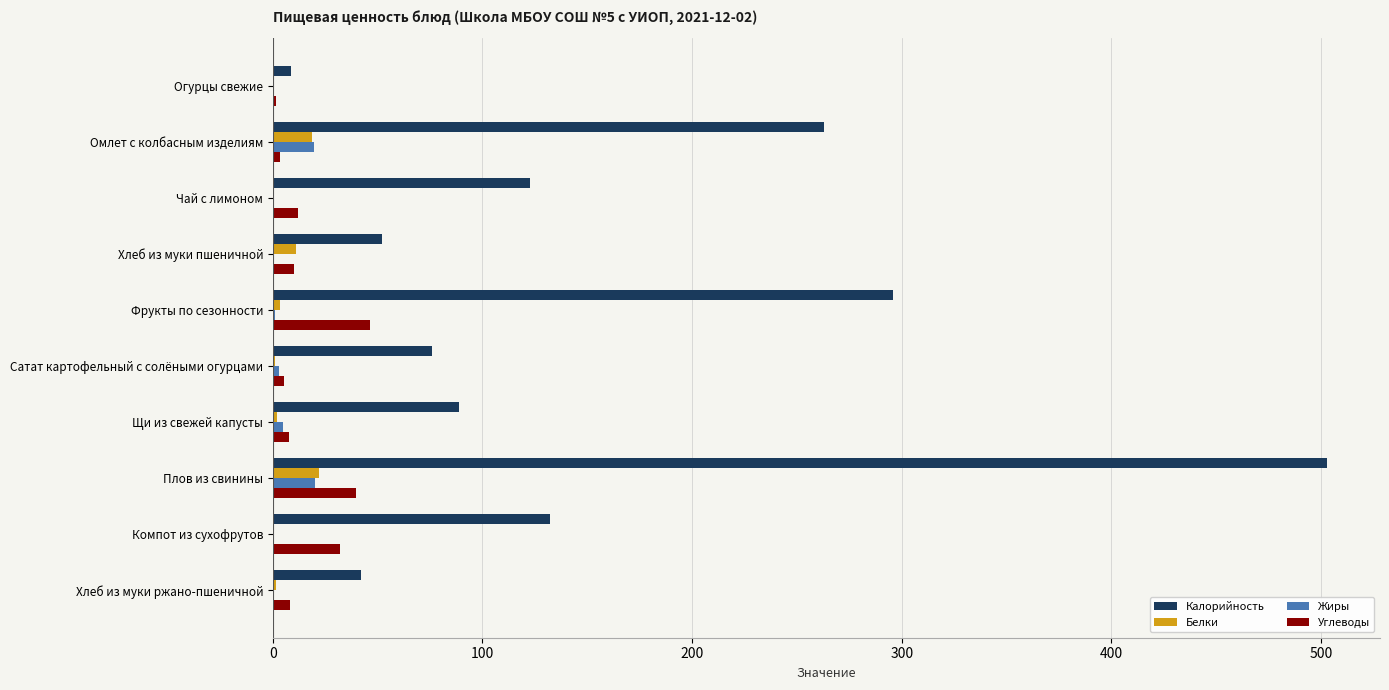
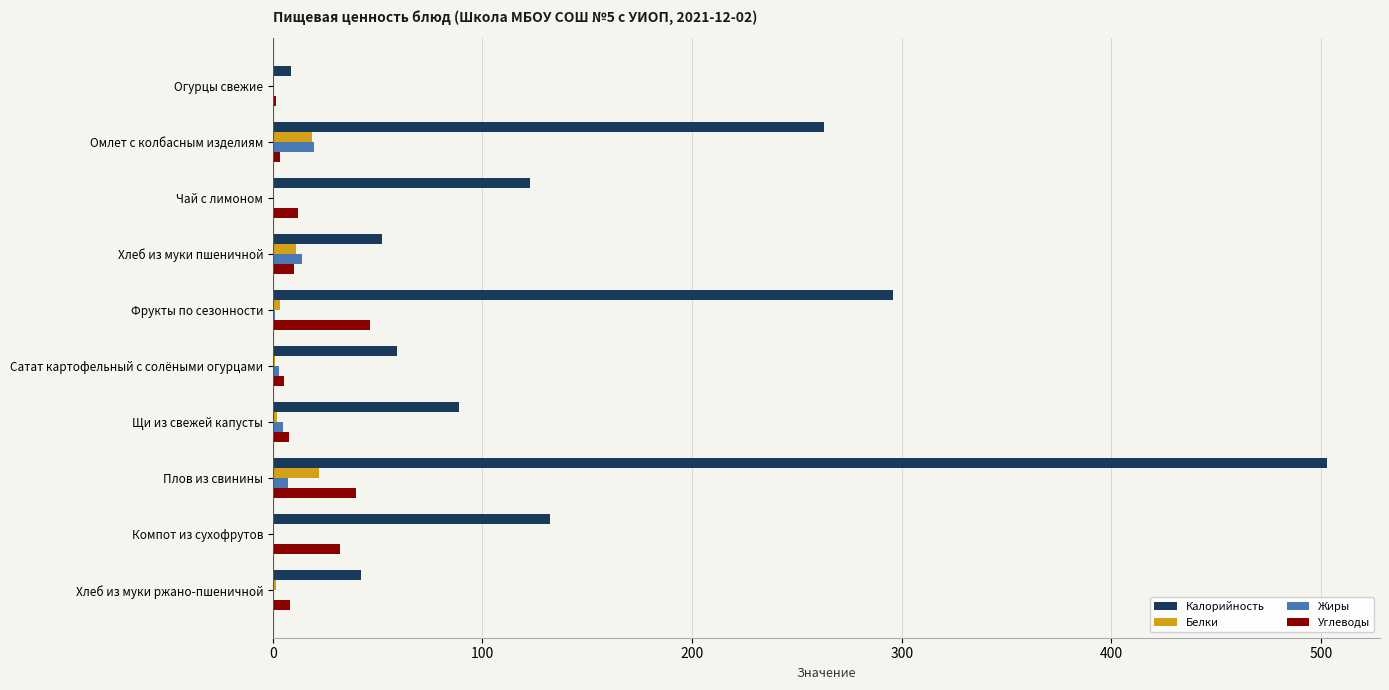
  {
    "Калорийность": {
      "Огурцы свежие": 9,
      "Омлет с колбасным изделиям": 263,
      "Чай с лимоном": 123,
      "Хлеб из муки пшеничной": 52,
      "Фрукты по сезонности": 296,
-     "Сатат картофельный с солёными огурцами": 76,
+     "Сатат картофельный с солёными огурцами": 59,
      "Щи из свежей капусты": 89,
      "Плов из свинины": 503,
      "Компот из сухофрутов": 132,
      "Хлеб из муки ржано-пшеничной": 42
    },
    "Белки": {
      "Омлет с колбасным изделиям": 19,
      "Чай с лимоном": 0,
      "Хлеб из муки пшеничной": 11,
      "Фрукты по сезонности": 3,
      "Щи из свежей капусты": 2,
      "Плов из свинины": 22,
      "Хлеб из муки ржано-пшеничной": 1
    },
    "Жиры": {
      "Омлет с колбасным изделиям": 20,
      "Чай с лимоном": 0,
-     "Хлеб из муки пшеничной": 1,
+     "Хлеб из муки пшеничной": 14,
      "Сатат картофельный с солёными огурцами": 3,
      "Щи из свежей капусты": 5,
-     "Плов из свинины": 20
+     "Плов из свинины": 7
    },
    "Углеводы": {
      "Огурцы свежие": 2,
      "Омлет с колбасным изделиям": 3,
      "Чай с лимоном": 12,
      "Хлеб из муки пшеничной": 10,
      "Фрукты по сезонности": 46,
      "Сатат картофельный с солёными огурцами": 5,
      "Щи из свежей капусты": 8,
      "Плов из свинины": 40,
      "Компот из сухофрутов": 32,
      "Хлеб из муки ржано-пшеничной": 8
    }
  }
